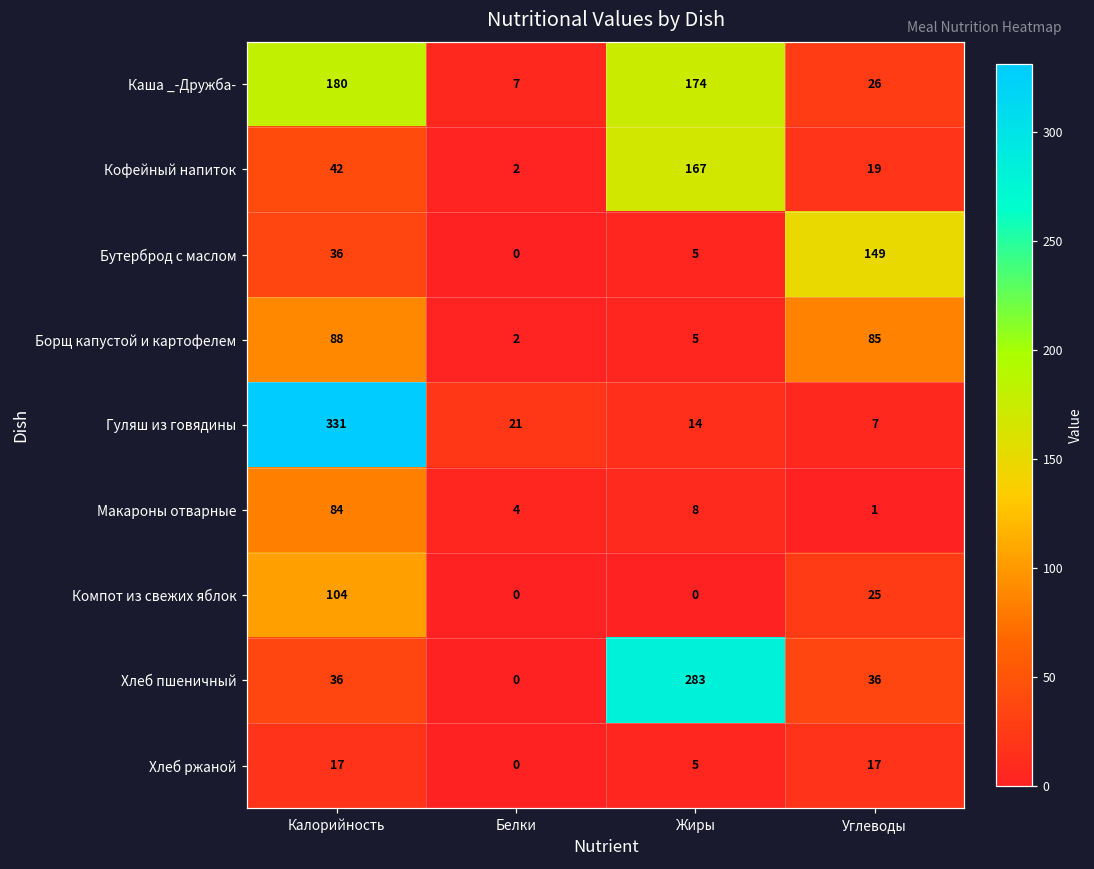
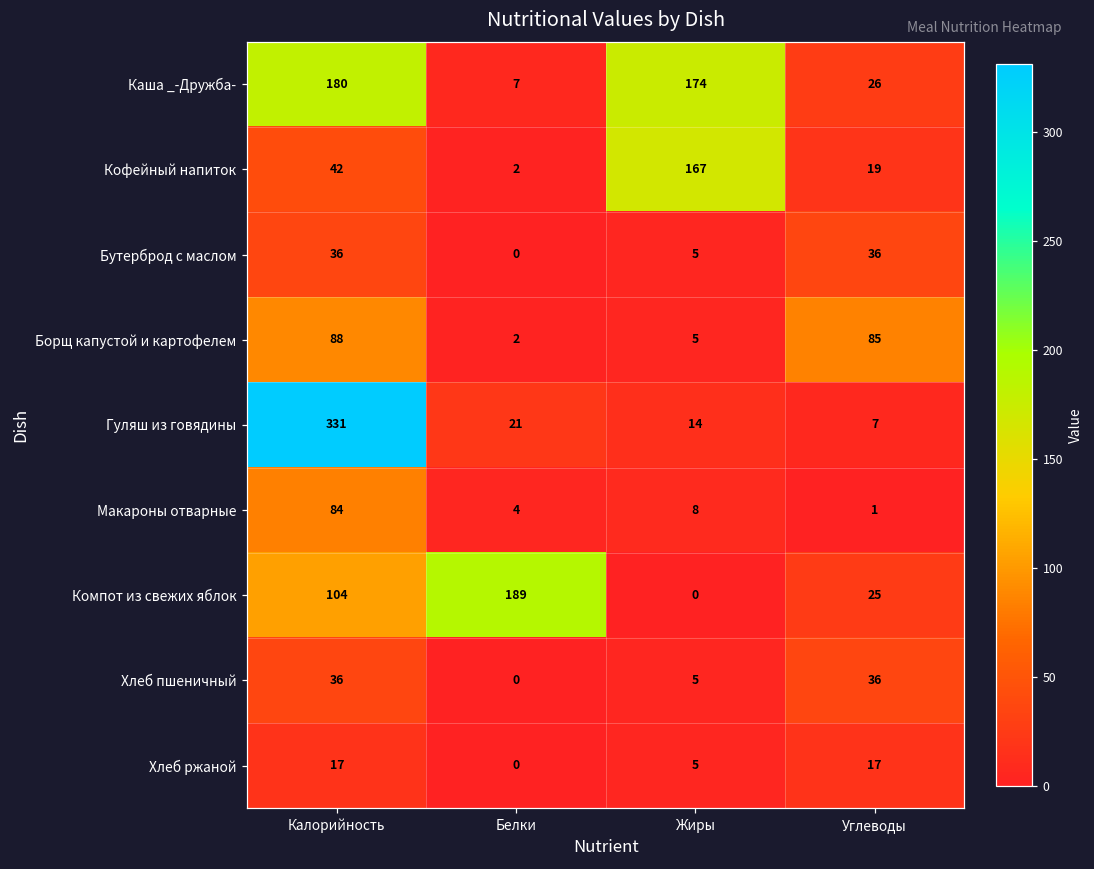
  {
    "Каша _-Дружба-": {
      "Калорийность": 180,
      "Белки": 7,
      "Жиры": 174,
      "Углеводы": 26
    },
    "Кофейный напиток": {
      "Калорийность": 42,
      "Белки": 2,
      "Жиры": 167,
      "Углеводы": 19
    },
    "Бутерброд с маслом": {
      "Калорийность": 36,
      "Белки": 0,
      "Жиры": 5,
-     "Углеводы": 149
+     "Углеводы": 36
    },
    "Борщ капустой и картофелем": {
      "Калорийность": 88,
      "Белки": 2,
      "Жиры": 5,
      "Углеводы": 85
    },
    "Гуляш из говядины": {
      "Калорийность": 331,
      "Белки": 21,
      "Жиры": 14,
      "Углеводы": 7
    },
    "Макароны отварные": {
      "Калорийность": 84,
      "Белки": 4,
      "Жиры": 8,
      "Углеводы": 1
    },
    "Компот из свежих яблок": {
      "Калорийность": 104,
-     "Белки": 0,
+     "Белки": 189,
      "Жиры": 0,
      "Углеводы": 25
    },
    "Хлеб пшеничный": {
      "Калорийность": 36,
      "Белки": 0,
-     "Жиры": 283,
+     "Жиры": 5,
      "Углеводы": 36
    },
    "Хлеб ржаной": {
      "Калорийность": 17,
      "Белки": 0,
      "Жиры": 5,
      "Углеводы": 17
    }
  }
